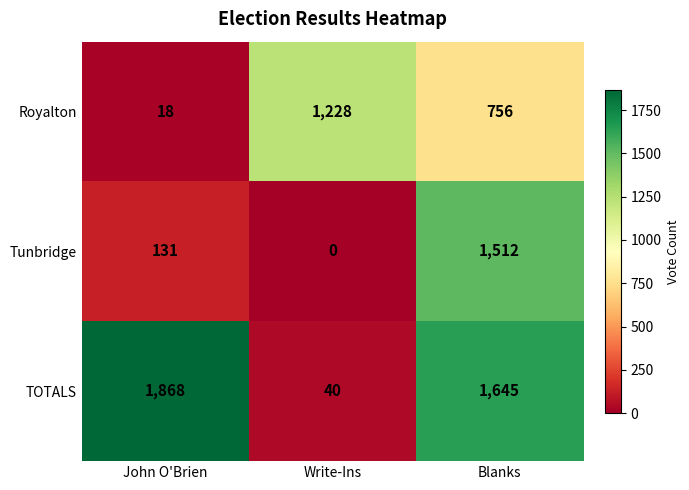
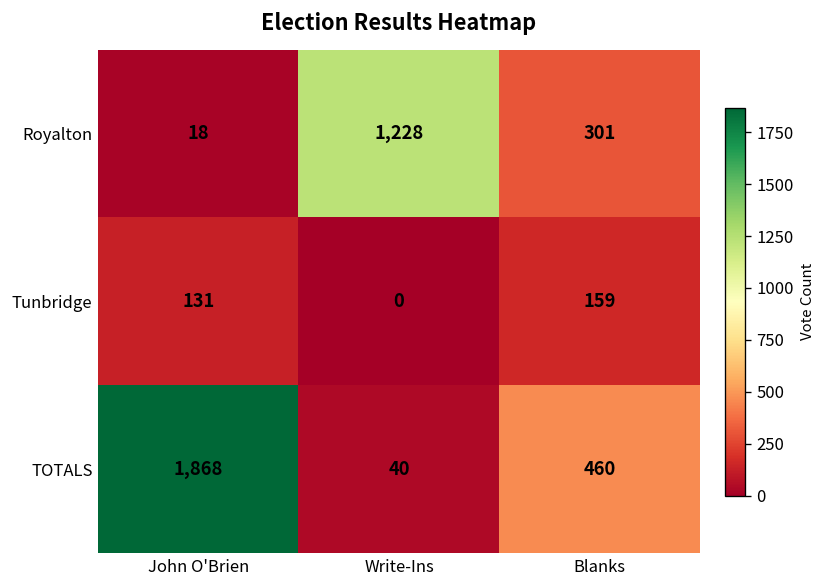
  {
    "Royalton": {
      "John O'Brien": "18",
      "Write-Ins": "1,228",
-     "Blanks": "756"
+     "Blanks": "301"
    },
    "Tunbridge": {
      "John O'Brien": "131",
      "Write-Ins": "0",
-     "Blanks": "1,512"
+     "Blanks": "159"
    },
    "TOTALS": {
      "John O'Brien": "1,868",
      "Write-Ins": "40",
-     "Blanks": "1,645"
+     "Blanks": "460"
    }
  }
